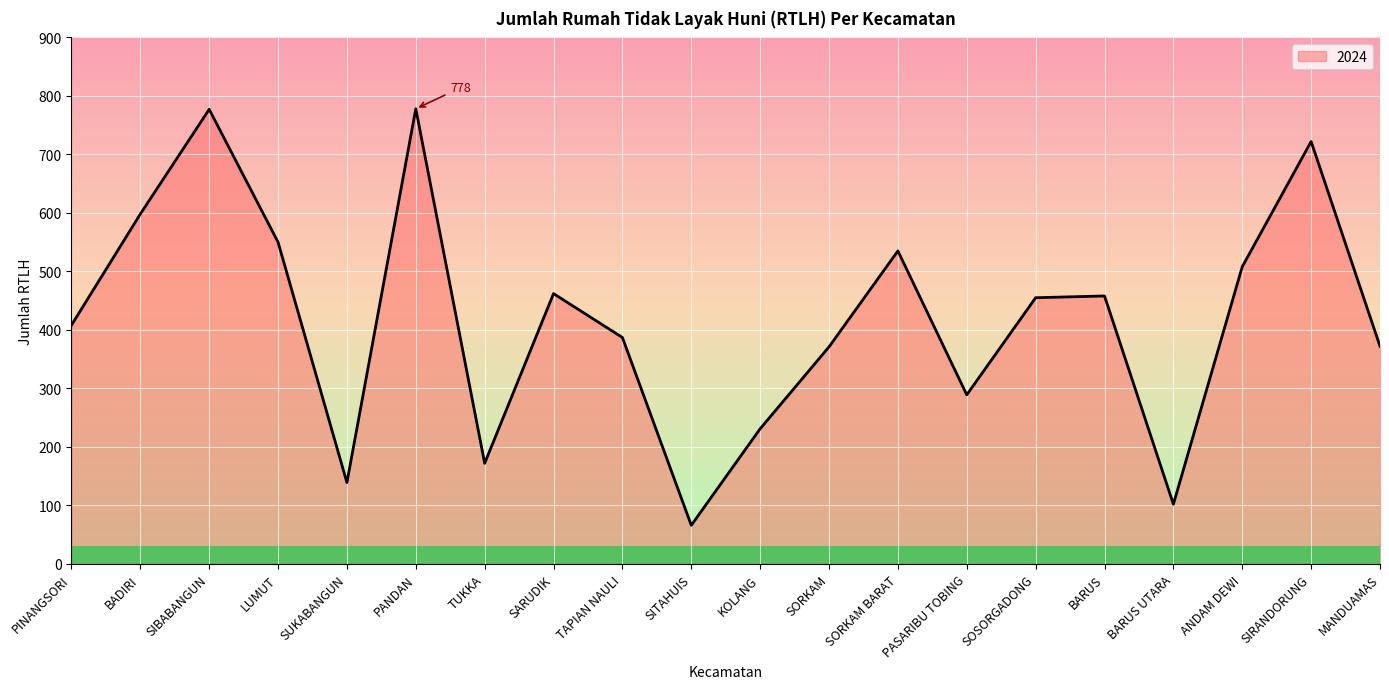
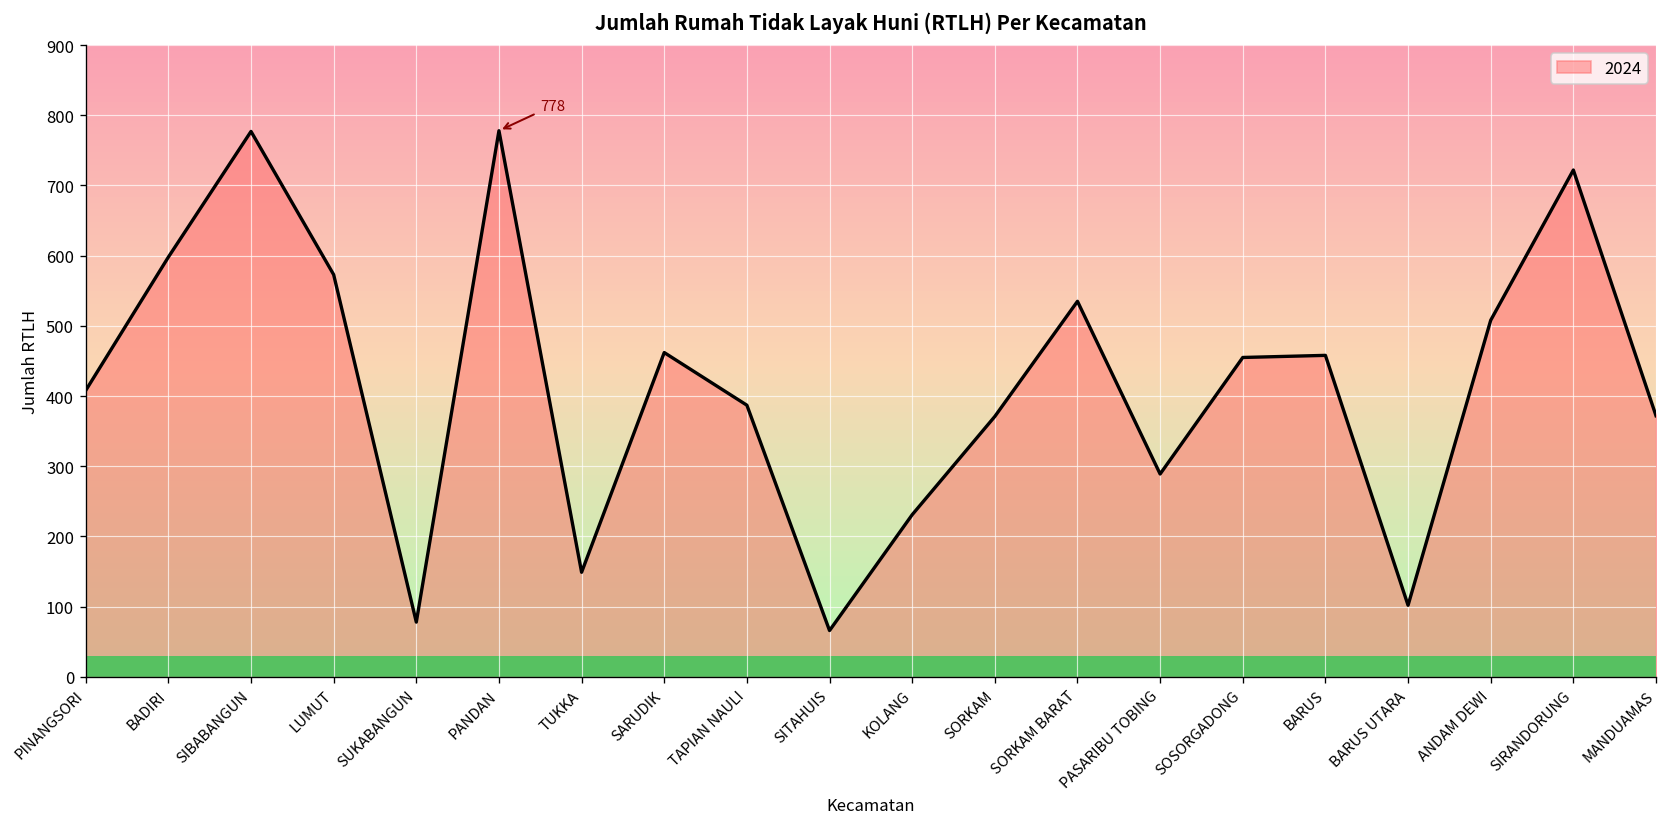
  {
    "PINANGSORI": 410,
    "BADIRI": 600,
    "SIBABANGUN": 780,
-   "LUMUT": 550,
-   "SUKABANGUN": 140,
-   "TUKKA": 170,
+   "LUMUT": 570,
+   "SUKABANGUN": 80,
+   "TUKKA": 150,
    "SARUDIK": 460,
    "TAPIAN NAULI": 390,
    "SITAHUIS": 70,
    "KOLANG": 230,
    "SORKAM": 370,
    "SORKAM BARAT": 540,
    "PASARIBU TOBING": 290,
    "SOSORGADONG": 460,
    "BARUS": 460,
    "BARUS UTARA": 100,
    "ANDAM DEWI": 510,
    "SIRANDORUNG": 720,
    "MANDUAMAS": 370
  }
